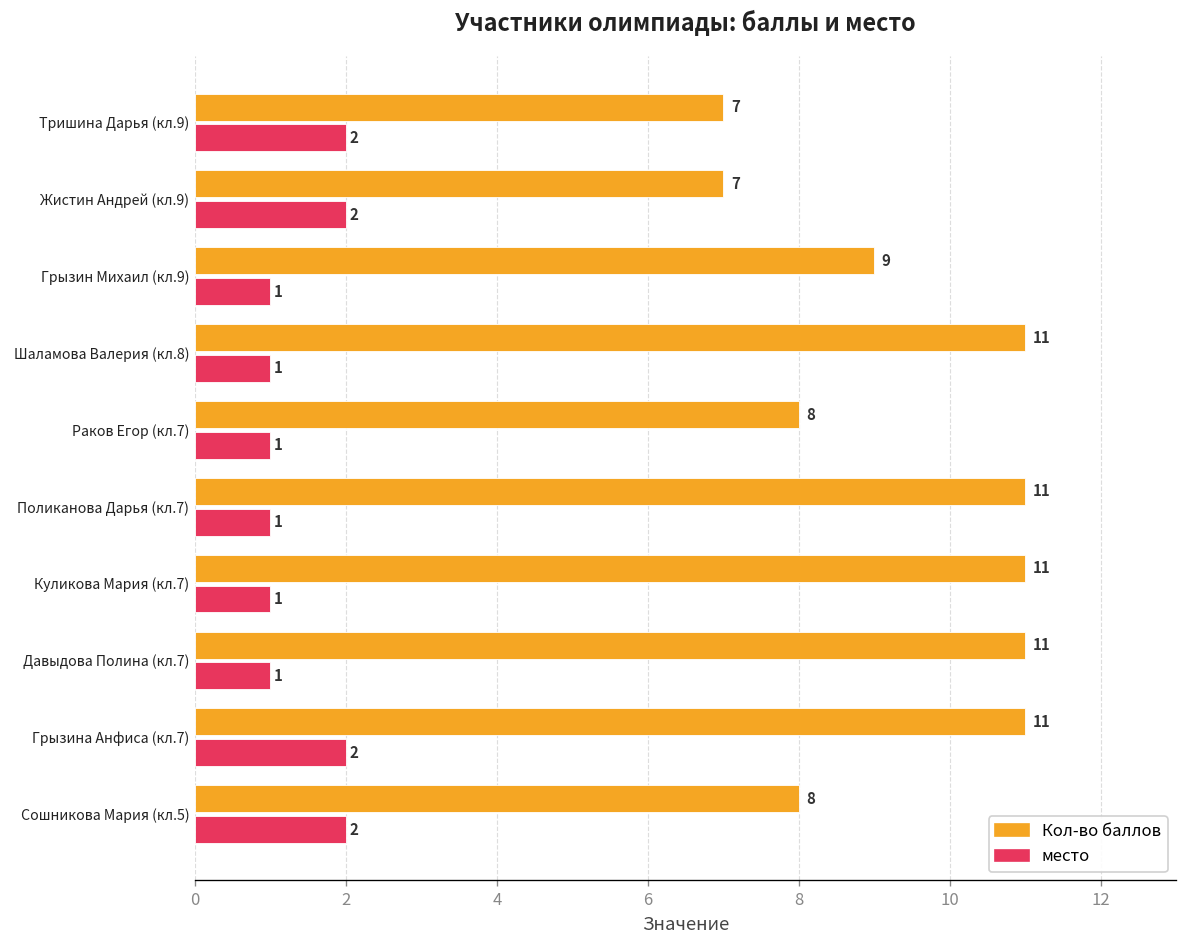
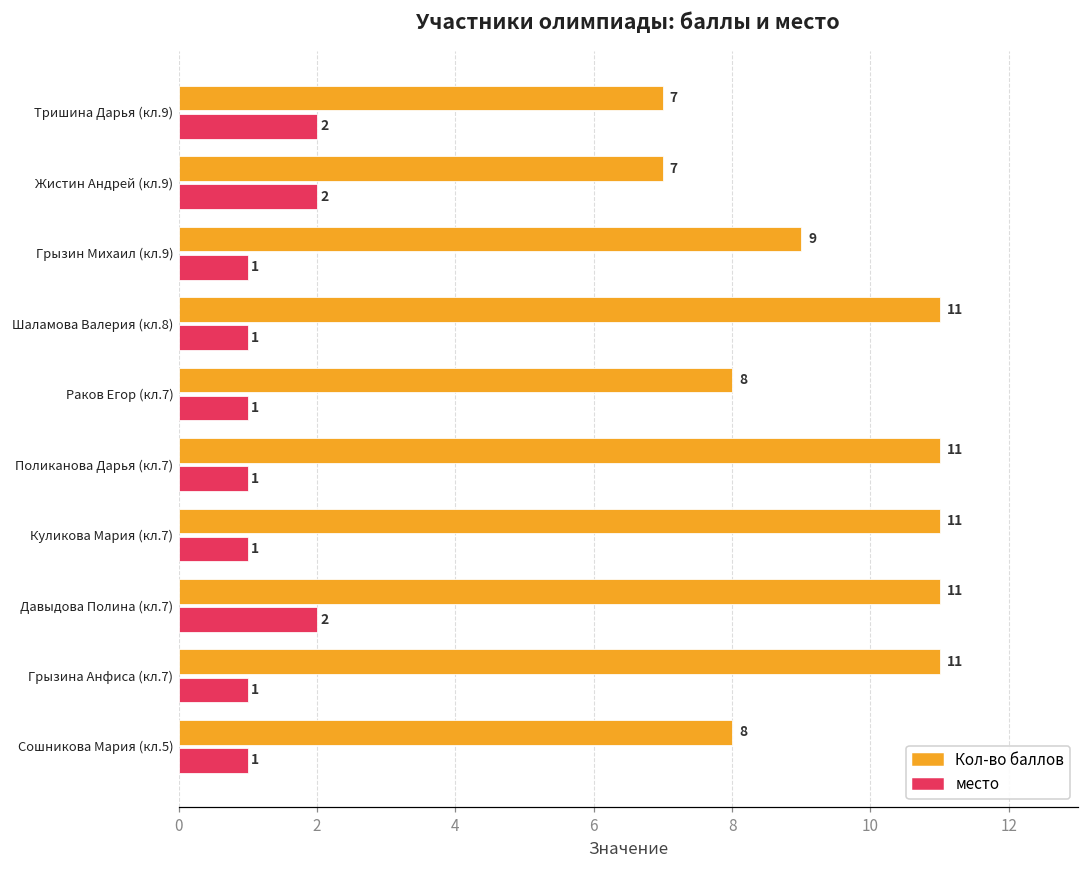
  {
    "Кол-во баллов": {
      "Тришина Дарья (кл.9)": 7,
      "Жистин Андрей (кл.9)": 7,
      "Грызин Михаил (кл.9)": 9,
      "Шаламова Валерия (кл.8)": 11,
      "Раков Егор (кл.7)": 8,
      "Поликанова Дарья (кл.7)": 11,
      "Куликова Мария (кл.7)": 11,
      "Давыдова Полина (кл.7)": 11,
      "Грызина Анфиса (кл.7)": 11,
      "Сошникова Мария (кл.5)": 8
    },
    "место": {
      "Тришина Дарья (кл.9)": 2,
      "Жистин Андрей (кл.9)": 2,
      "Грызин Михаил (кл.9)": 1,
      "Шаламова Валерия (кл.8)": 1,
      "Раков Егор (кл.7)": 1,
      "Поликанова Дарья (кл.7)": 1,
      "Куликова Мария (кл.7)": 1,
-     "Давыдова Полина (кл.7)": 1,
-     "Грызина Анфиса (кл.7)": 2,
-     "Сошникова Мария (кл.5)": 2
+     "Давыдова Полина (кл.7)": 2,
+     "Грызина Анфиса (кл.7)": 1,
+     "Сошникова Мария (кл.5)": 1
    }
  }
